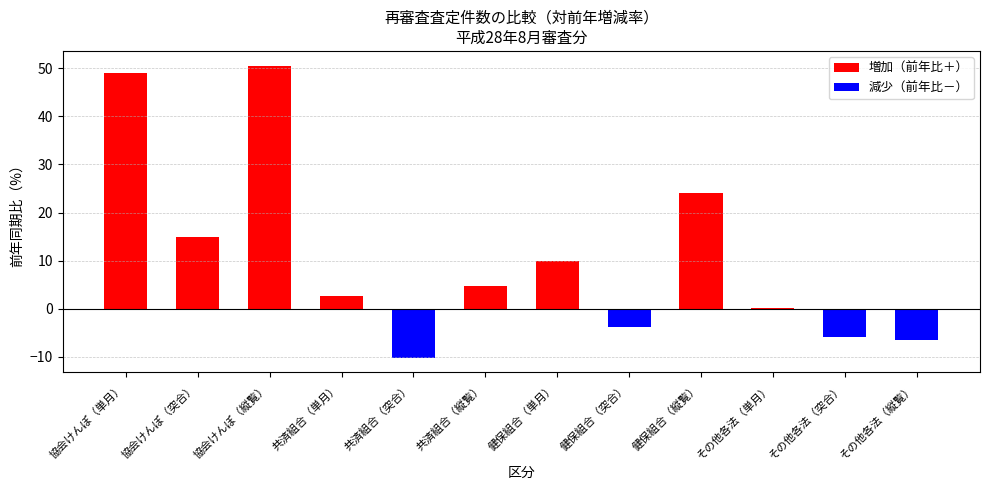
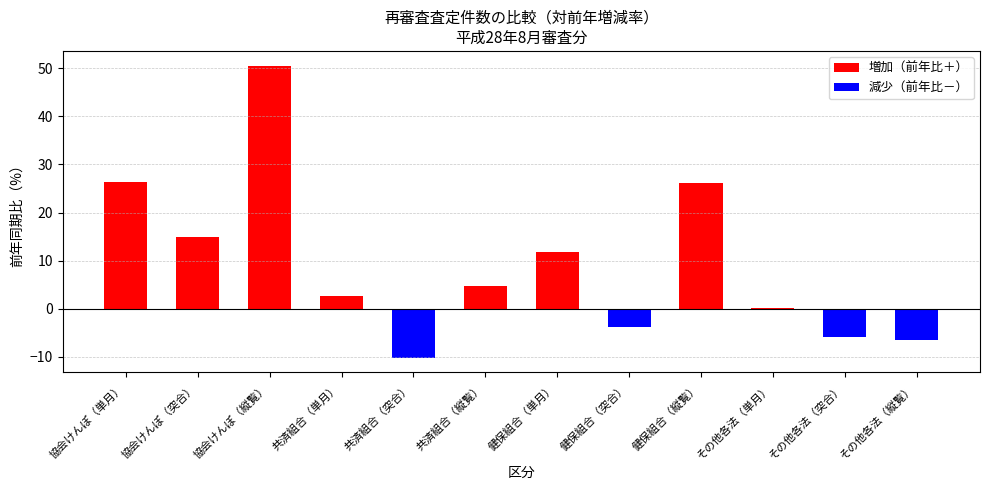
  {
    "増加（前年比＋）": {
-     "協会けんぽ（単月）": 49,
+     "協会けんぽ（単月）": 26,
      "協会けんぽ（突合）": 15,
      "協会けんぽ（縦覧）": 51,
      "共済組合（単月）": 3,
      "共済組合（突合）": 0,
      "共済組合（縦覧）": 5,
-     "健保組合（単月）": 10,
+     "健保組合（単月）": 12,
      "健保組合（突合）": 0,
-     "健保組合（縦覧）": 24,
+     "健保組合（縦覧）": 26,
      "その他各法（突合）": 0,
      "その他各法（縦覧）": 0
    },
    "減少（前年比－）": {
      "協会けんぽ（単月）": 0,
      "協会けんぽ（突合）": 0,
      "協会けんぽ（縦覧）": 0,
      "共済組合（単月）": 0,
      "共済組合（突合）": -10,
      "共済組合（縦覧）": 0,
      "健保組合（単月）": 0,
      "健保組合（突合）": -4,
      "健保組合（縦覧）": 0,
      "その他各法（単月）": 0,
      "その他各法（突合）": -6,
      "その他各法（縦覧）": -7
    }
  }
